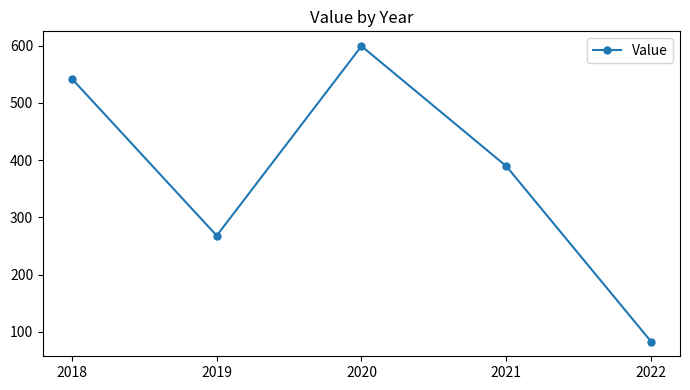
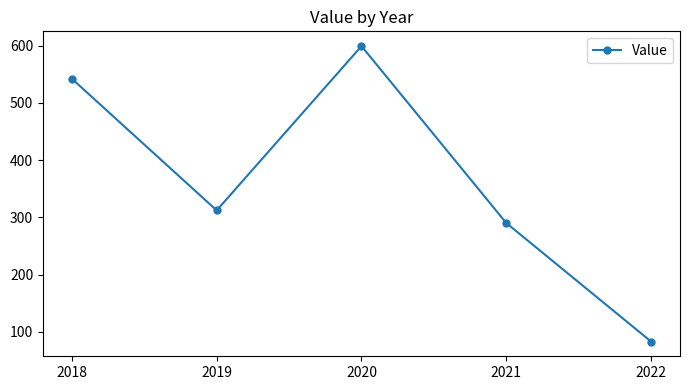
  {
    "2018": 540,
-   "2019": 270,
+   "2019": 310,
    "2020": 600,
-   "2021": 390,
+   "2021": 290,
    "2022": 80
  }
